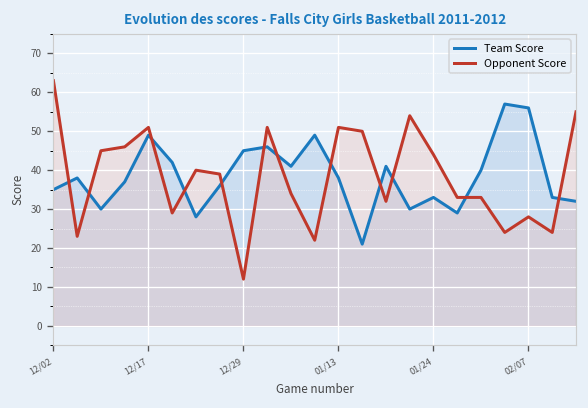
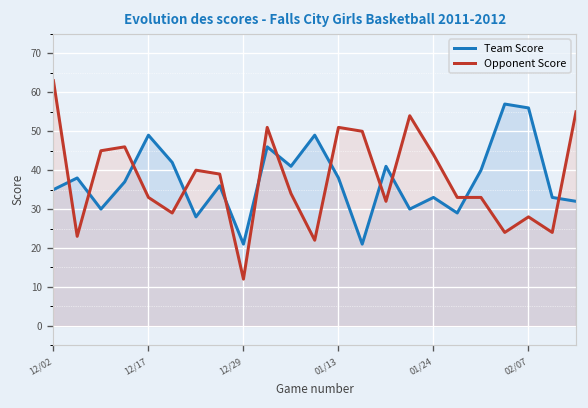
  {
    "Team Score": {
      "12/02": 35,
      "12/17": 49,
-     "12/29": 45,
+     "12/29": 21,
      "01/13": 38,
      "01/24": 33,
      "02/07": 56
    },
    "Opponent Score": {
      "12/02": 63,
-     "12/17": 51,
+     "12/17": 33,
      "12/29": 12,
      "01/13": 51,
      "01/24": 44,
      "02/07": 28
    }
  }
